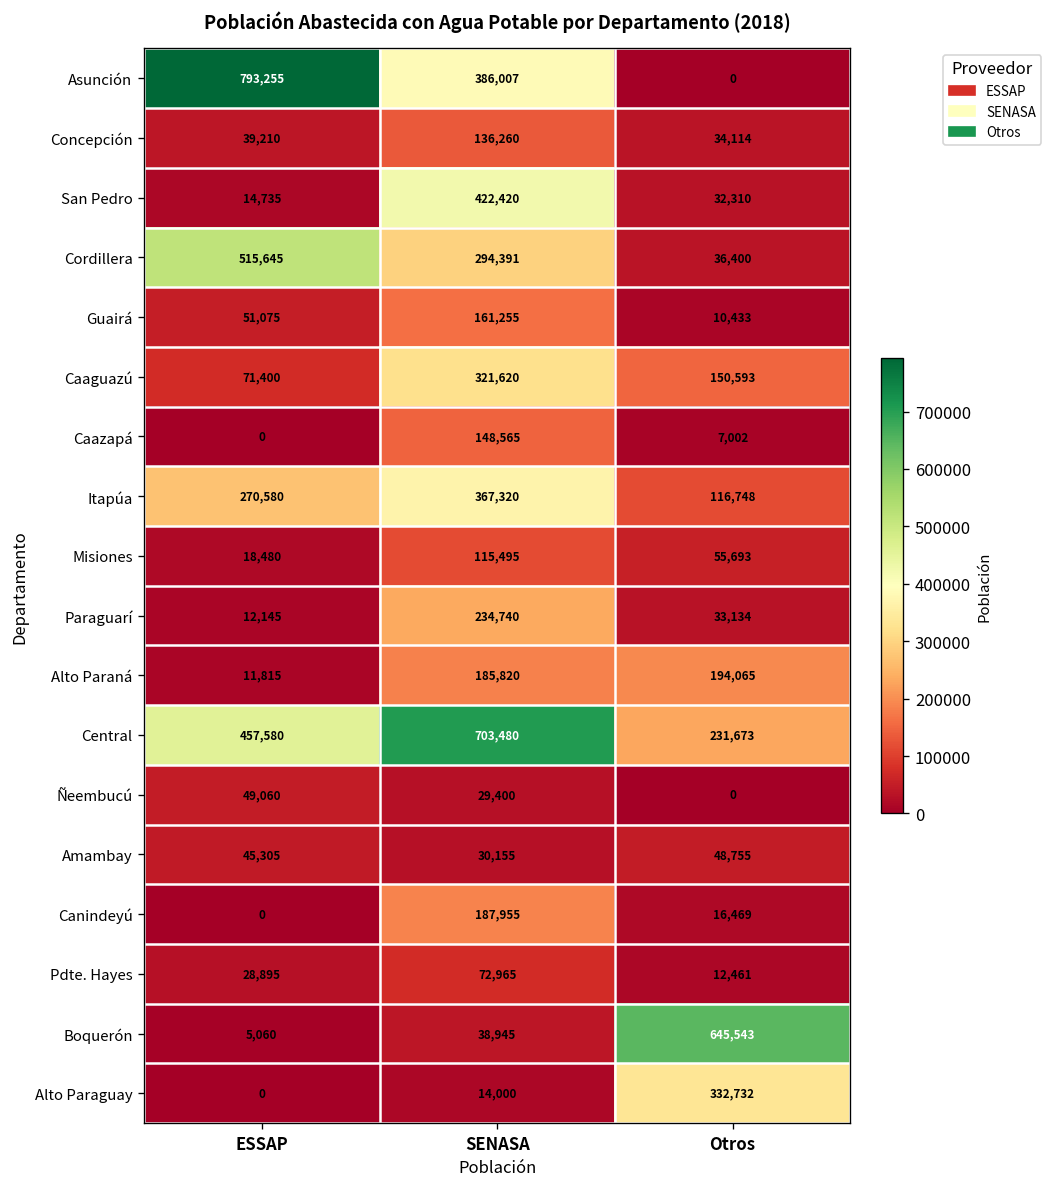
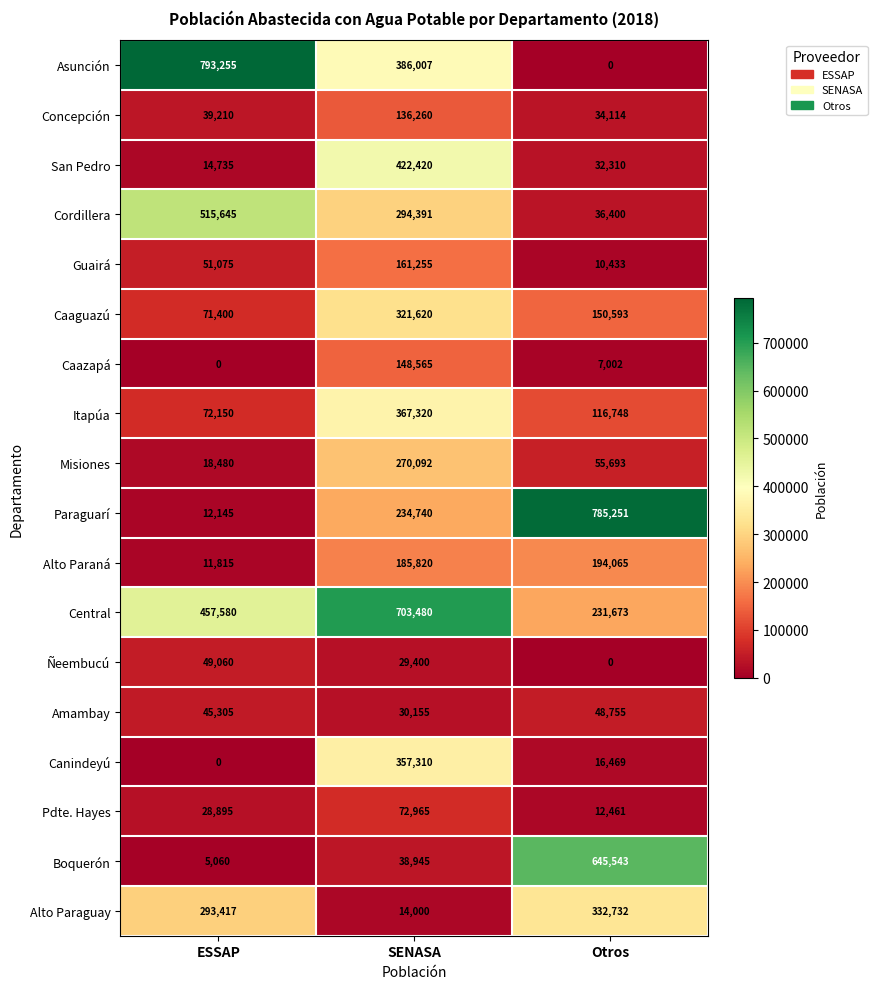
  {
    "Asunción": {
      "ESSAP": "793,255",
      "SENASA": "386,007",
      "Otros": "0"
    },
    "Concepción": {
      "ESSAP": "39,210",
      "SENASA": "136,260",
      "Otros": "34,114"
    },
    "San Pedro": {
      "ESSAP": "14,735",
      "SENASA": "422,420",
      "Otros": "32,310"
    },
    "Cordillera": {
      "ESSAP": "515,645",
      "SENASA": "294,391",
      "Otros": "36,400"
    },
    "Guairá": {
      "ESSAP": "51,075",
      "SENASA": "161,255",
      "Otros": "10,433"
    },
    "Caaguazú": {
      "ESSAP": "71,400",
      "SENASA": "321,620",
      "Otros": "150,593"
    },
    "Caazapá": {
      "ESSAP": "0",
      "SENASA": "148,565",
      "Otros": "7,002"
    },
    "Itapúa": {
-     "ESSAP": "270,580",
+     "ESSAP": "72,150",
      "SENASA": "367,320",
      "Otros": "116,748"
    },
    "Misiones": {
      "ESSAP": "18,480",
-     "SENASA": "115,495",
+     "SENASA": "270,092",
      "Otros": "55,693"
    },
    "Paraguarí": {
      "ESSAP": "12,145",
      "SENASA": "234,740",
-     "Otros": "33,134"
+     "Otros": "785,251"
    },
    "Alto Paraná": {
      "ESSAP": "11,815",
      "SENASA": "185,820",
      "Otros": "194,065"
    },
    "Central": {
      "ESSAP": "457,580",
      "SENASA": "703,480",
      "Otros": "231,673"
    },
    "Ñeembucú": {
      "ESSAP": "49,060",
      "SENASA": "29,400",
      "Otros": "0"
    },
    "Amambay": {
      "ESSAP": "45,305",
      "SENASA": "30,155",
      "Otros": "48,755"
    },
    "Canindeyú": {
      "ESSAP": "0",
-     "SENASA": "187,955",
+     "SENASA": "357,310",
      "Otros": "16,469"
    },
    "Pdte. Hayes": {
      "ESSAP": "28,895",
      "SENASA": "72,965",
      "Otros": "12,461"
    },
    "Boquerón": {
      "ESSAP": "5,060",
      "SENASA": "38,945",
      "Otros": "645,543"
    },
    "Alto Paraguay": {
-     "ESSAP": "0",
+     "ESSAP": "293,417",
      "SENASA": "14,000",
      "Otros": "332,732"
    }
  }
